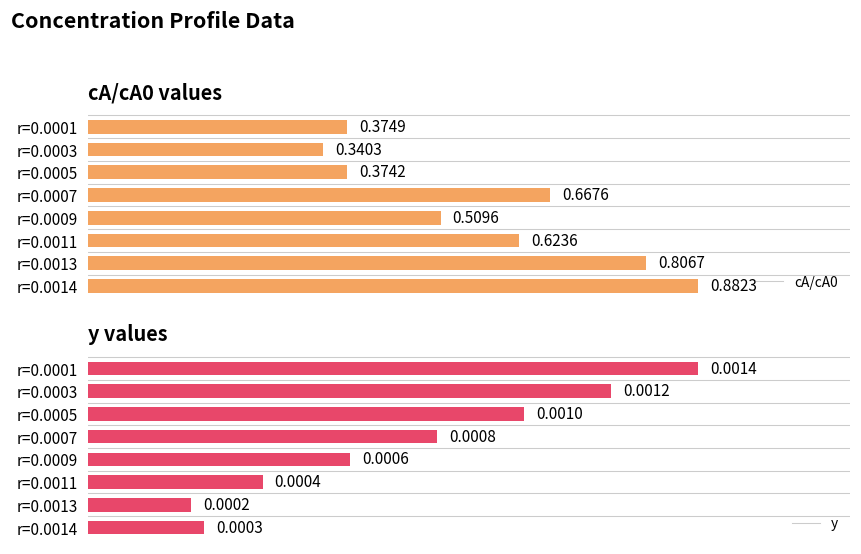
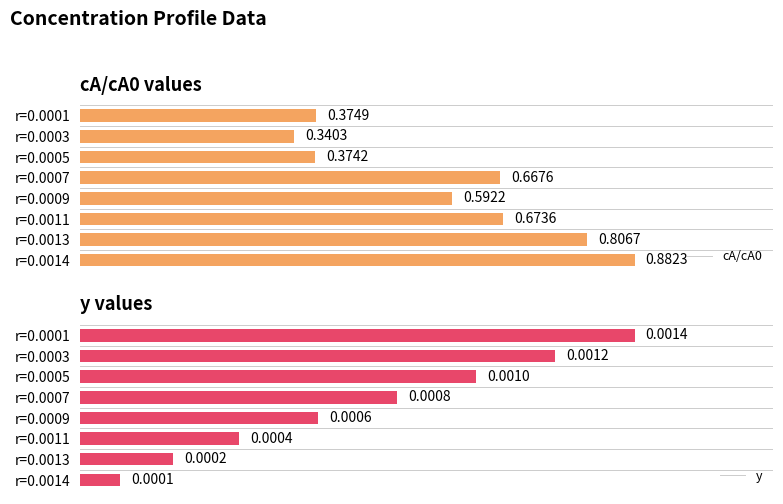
  {
    "cA/cA0 values": {
      "r=0.0001": 0.3749,
      "r=0.0003": 0.3403,
      "r=0.0005": 0.3742,
      "r=0.0007": 0.6676,
-     "r=0.0009": 0.5096,
-     "r=0.0011": 0.6236,
+     "r=0.0009": 0.5922,
+     "r=0.0011": 0.6736,
      "r=0.0013": 0.8067,
      "r=0.0014": 0.8823
    },
    "y values": {
      "r=0.0001": 0.0014,
      "r=0.0003": 0.0012,
      "r=0.0005": 0.0010,
      "r=0.0007": 0.0008,
      "r=0.0009": 0.0006,
      "r=0.0011": 0.0004,
      "r=0.0013": 0.0002,
-     "r=0.0014": 0.0003
+     "r=0.0014": 0.0001
    }
  }
